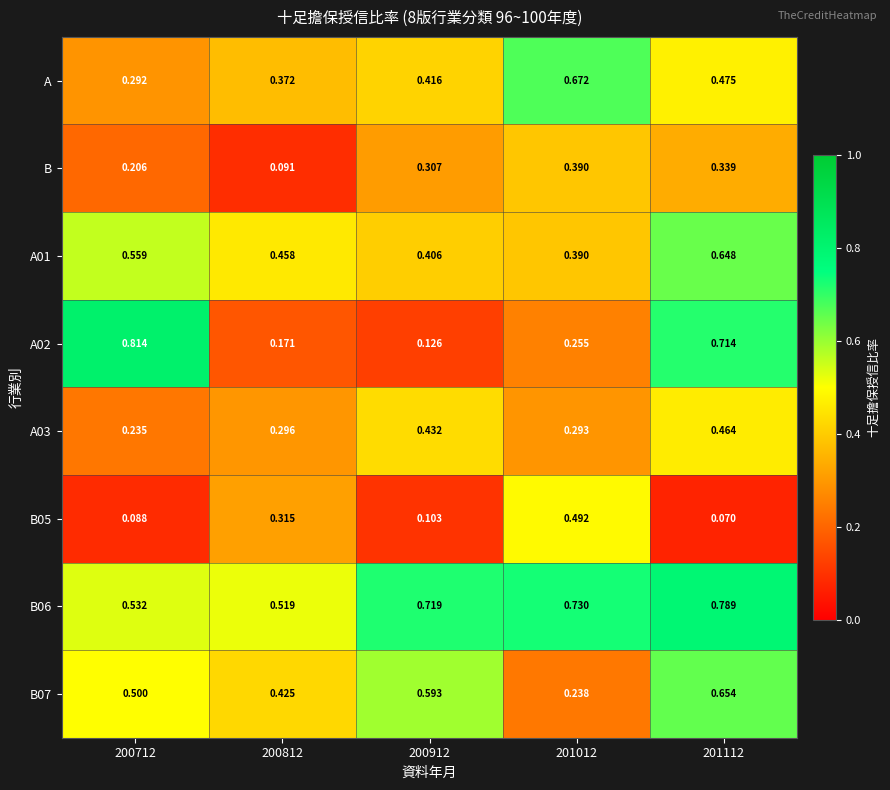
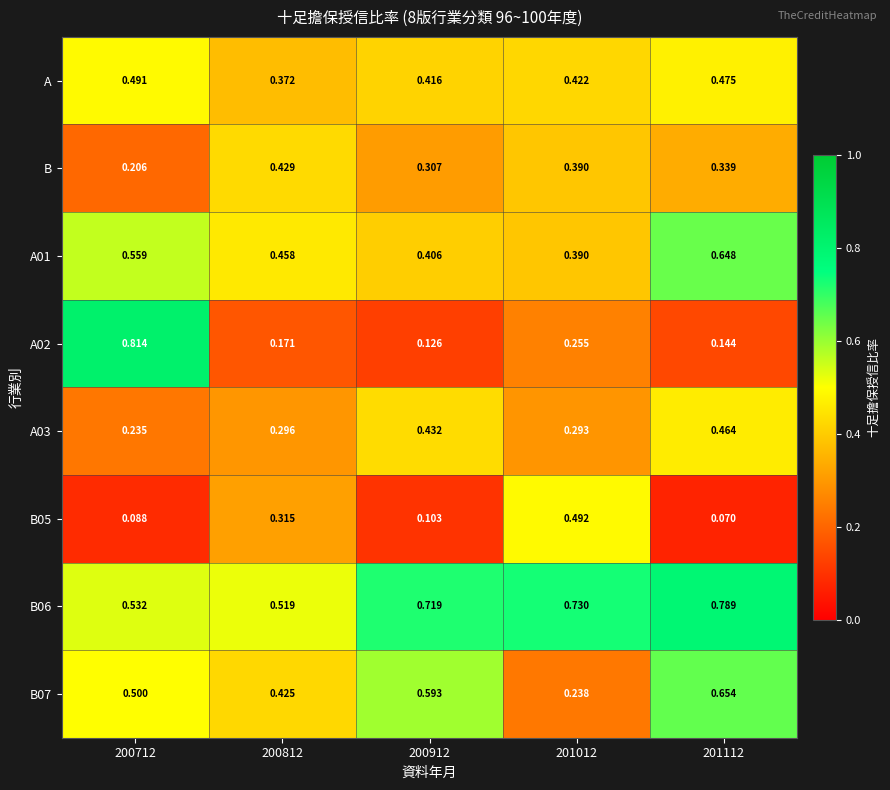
  {
    "A": {
-     "200712": 0.292,
+     "200712": 0.491,
      "200812": 0.372,
      "200912": 0.416,
-     "201012": 0.672,
+     "201012": 0.422,
      "201112": 0.475
    },
    "B": {
      "200712": 0.206,
-     "200812": 0.091,
+     "200812": 0.429,
      "200912": 0.307,
      "201012": 0.390,
      "201112": 0.339
    },
    "A01": {
      "200712": 0.559,
      "200812": 0.458,
      "200912": 0.406,
      "201012": 0.390,
      "201112": 0.648
    },
    "A02": {
      "200712": 0.814,
      "200812": 0.171,
      "200912": 0.126,
      "201012": 0.255,
-     "201112": 0.714
+     "201112": 0.144
    },
    "A03": {
      "200712": 0.235,
      "200812": 0.296,
      "200912": 0.432,
      "201012": 0.293,
      "201112": 0.464
    },
    "B05": {
      "200712": 0.088,
      "200812": 0.315,
      "200912": 0.103,
      "201012": 0.492,
      "201112": 0.070
    },
    "B06": {
      "200712": 0.532,
      "200812": 0.519,
      "200912": 0.719,
      "201012": 0.730,
      "201112": 0.789
    },
    "B07": {
      "200712": 0.500,
      "200812": 0.425,
      "200912": 0.593,
      "201012": 0.238,
      "201112": 0.654
    }
  }
